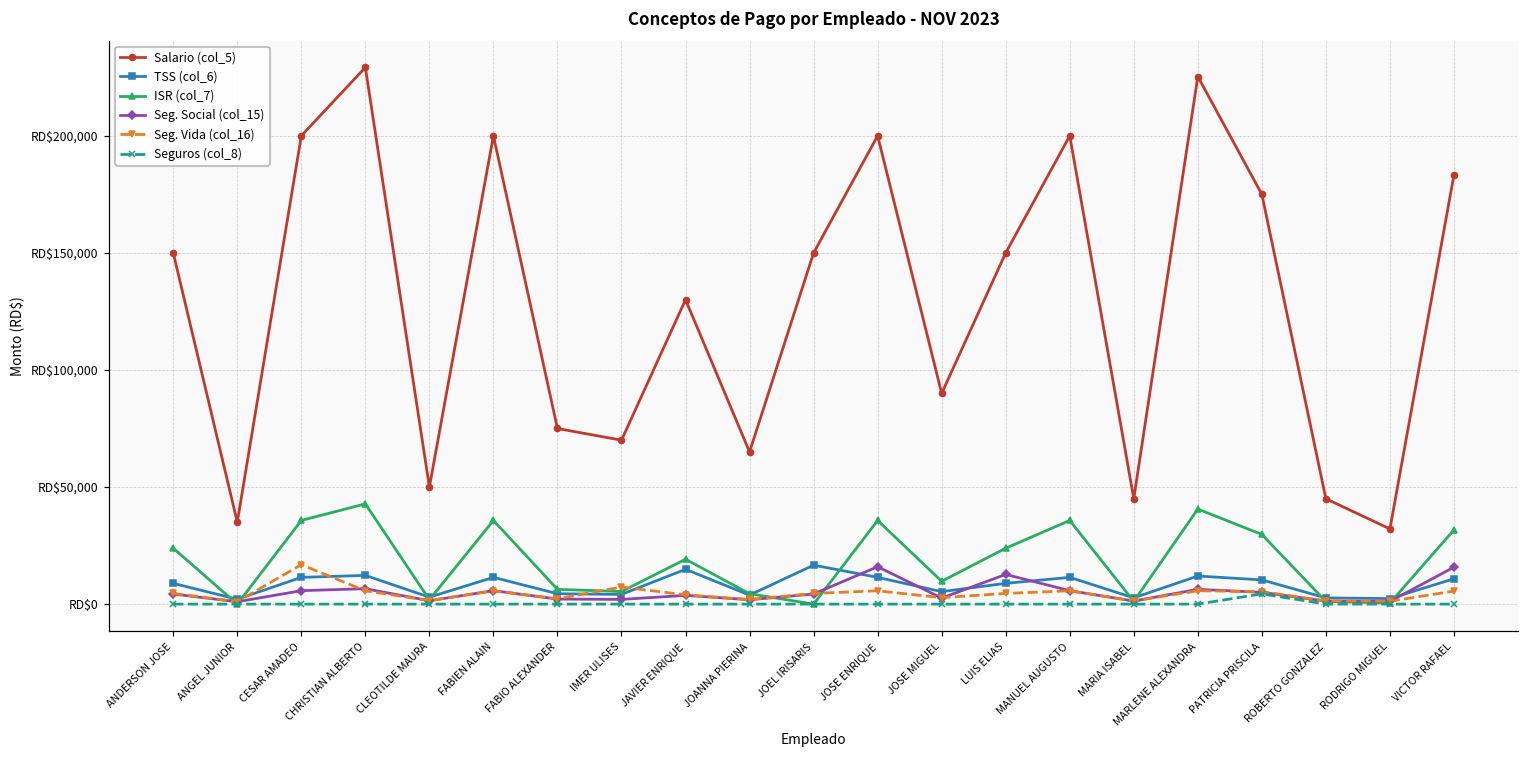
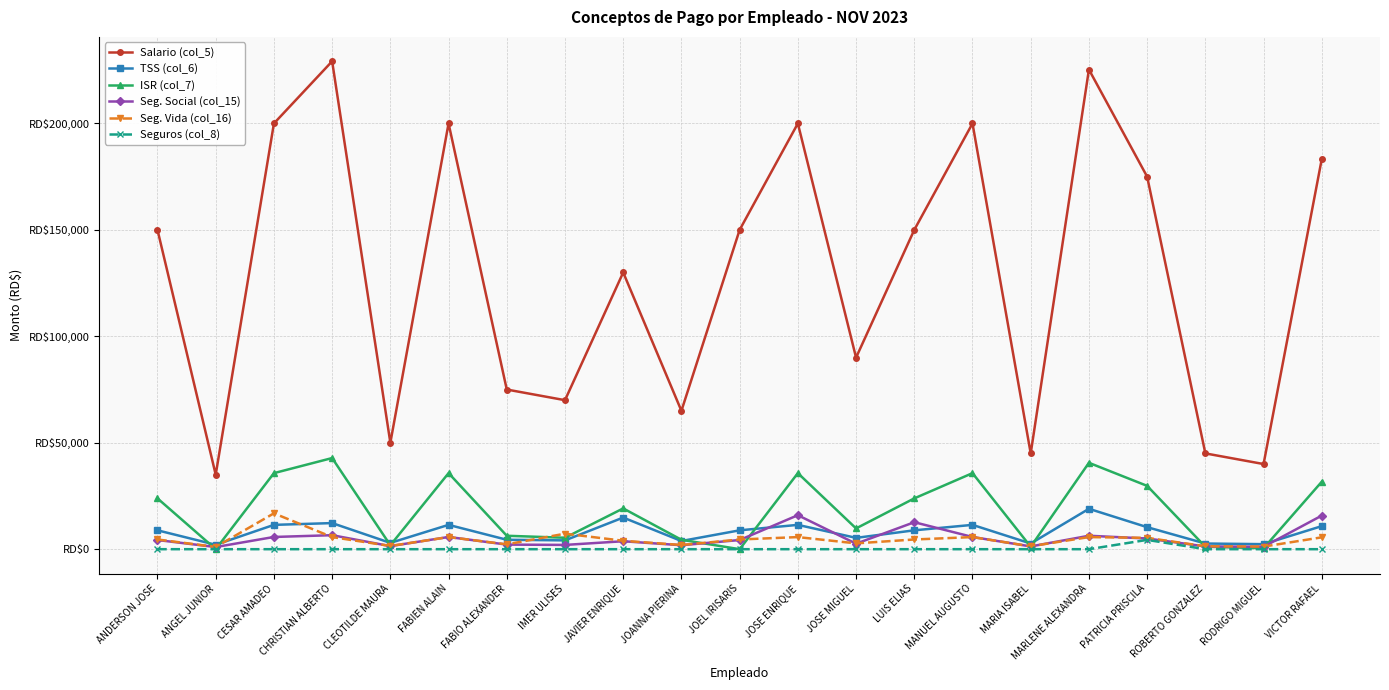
  {
    "Salario (col_5)": {
      "ANDERSON JOSE": "RD$150,000",
      "ANGEL JUNIOR": "RD$35,000",
      "CESAR AMADEO": "RD$200,000",
      "CHRISTIAN ALBERTO": "RD$229,000",
      "CLEOTILDE MAURA": "RD$50,000",
      "FABIEN ALAIN": "RD$200,000",
      "FABIO ALEXANDER": "RD$75,000",
      "IMER ULISES": "RD$70,000",
      "JAVIER ENRIQUE": "RD$130,000",
      "JOANNA PIERINA": "RD$65,000",
      "JOEL IRISARIS": "RD$150,000",
      "JOSE ENRIQUE": "RD$200,000",
      "JOSE MIGUEL": "RD$90,000",
      "LUIS ELIAS": "RD$150,000",
      "MANUEL AUGUSTO": "RD$200,000",
      "MARIA ISABEL": "RD$45,000",
      "MARLENE ALEXANDRA": "RD$225,000",
      "PATRICIA PRISCILA": "RD$175,000",
      "ROBERTO GONZALEZ": "RD$45,000",
-     "RODRIGO MIGUEL": "RD$32,000",
+     "RODRIGO MIGUEL": "RD$40,000",
      "VICTOR RAFAEL": "RD$183,000"
    },
    "TSS (col_6)": {
      "ANDERSON JOSE": "RD$9,000",
      "CESAR AMADEO": "RD$11,000",
      "CHRISTIAN ALBERTO": "RD$12,000",
      "FABIEN ALAIN": "RD$11,000",
      "FABIO ALEXANDER": "RD$4,000",
      "IMER ULISES": "RD$4,000",
      "JAVIER ENRIQUE": "RD$15,000",
-     "JOEL IRISARIS": "RD$17,000",
+     "JOEL IRISARIS": "RD$9,000",
      "JOSE ENRIQUE": "RD$11,000",
      "JOSE MIGUEL": "RD$5,000",
      "LUIS ELIAS": "RD$9,000",
      "MANUEL AUGUSTO": "RD$11,000",
      "MARIA ISABEL": "RD$3,000",
-     "MARLENE ALEXANDRA": "RD$12,000",
+     "MARLENE ALEXANDRA": "RD$19,000",
      "PATRICIA PRISCILA": "RD$10,000",
      "ROBERTO GONZALEZ": "RD$3,000",
      "VICTOR RAFAEL": "RD$11,000"
    },
    "Seg. Social (col_15)": {
      "CESAR AMADEO": "RD$6,000",
      "IMER ULISES": "RD$2,000",
      "JOSE ENRIQUE": "RD$16,000",
      "LUIS ELIAS": "RD$13,000",
      "VICTOR RAFAEL": "RD$16,000"
    },
    "Seg. Vida (col_16)": {
      "CESAR AMADEO": "RD$17,000",
      "IMER ULISES": "RD$7,000",
      "JOSE ENRIQUE": "RD$6,000",
      "LUIS ELIAS": "RD$5,000",
      "VICTOR RAFAEL": "RD$6,000"
    }
  }
